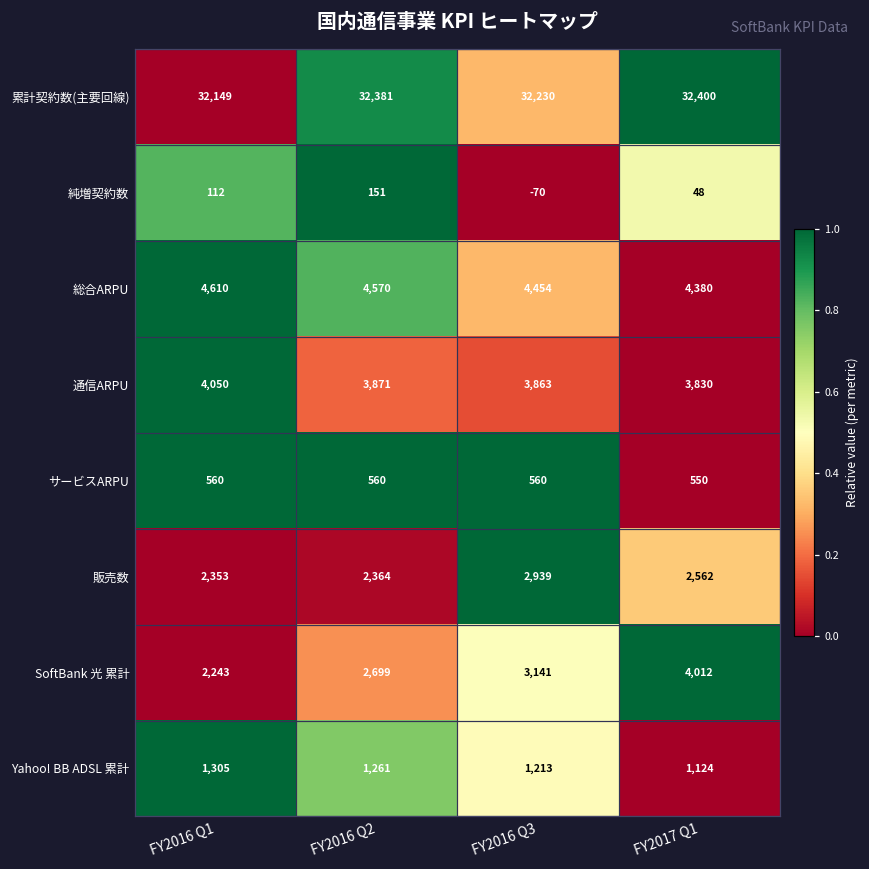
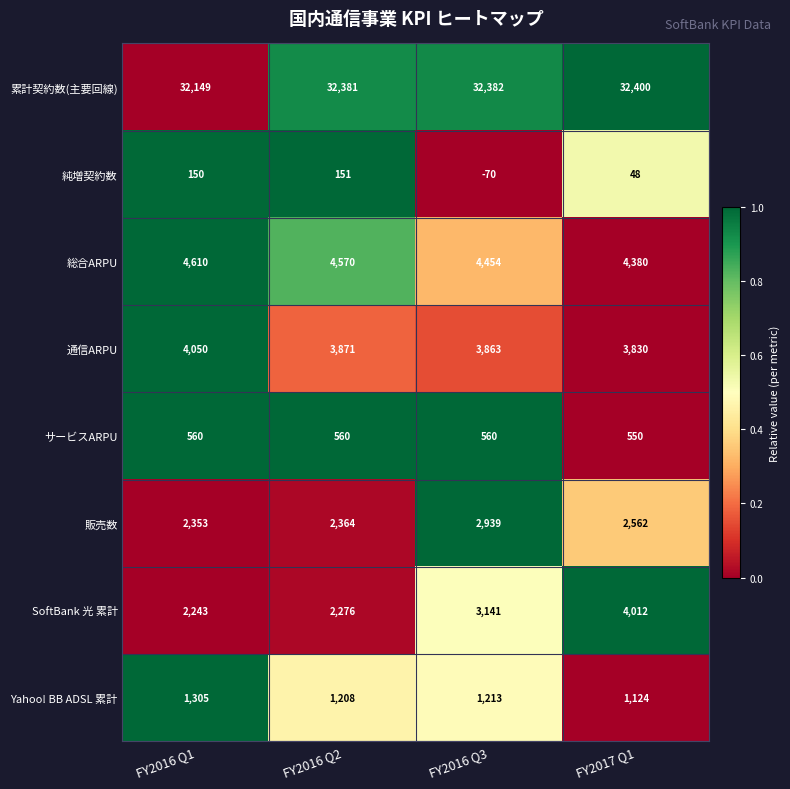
  {
    "累計契約数(主要回線)": {
      "FY2016 Q1": "32,149",
      "FY2016 Q2": "32,381",
-     "FY2016 Q3": "32,230",
+     "FY2016 Q3": "32,382",
      "FY2017 Q1": "32,400"
    },
    "純増契約数": {
-     "FY2016 Q1": "112",
+     "FY2016 Q1": "150",
      "FY2016 Q2": "151",
      "FY2016 Q3": "-70",
      "FY2017 Q1": "48"
    },
    "総合ARPU": {
      "FY2016 Q1": "4,610",
      "FY2016 Q2": "4,570",
      "FY2016 Q3": "4,454",
      "FY2017 Q1": "4,380"
    },
    "通信ARPU": {
      "FY2016 Q1": "4,050",
      "FY2016 Q2": "3,871",
      "FY2016 Q3": "3,863",
      "FY2017 Q1": "3,830"
    },
    "サービスARPU": {
      "FY2016 Q1": "560",
      "FY2016 Q2": "560",
      "FY2016 Q3": "560",
      "FY2017 Q1": "550"
    },
    "販売数": {
      "FY2016 Q1": "2,353",
      "FY2016 Q2": "2,364",
      "FY2016 Q3": "2,939",
      "FY2017 Q1": "2,562"
    },
    "SoftBank 光 累計": {
      "FY2016 Q1": "2,243",
-     "FY2016 Q2": "2,699",
+     "FY2016 Q2": "2,276",
      "FY2016 Q3": "3,141",
      "FY2017 Q1": "4,012"
    },
    "Yahoo! BB ADSL 累計": {
      "FY2016 Q1": "1,305",
-     "FY2016 Q2": "1,261",
+     "FY2016 Q2": "1,208",
      "FY2016 Q3": "1,213",
      "FY2017 Q1": "1,124"
    }
  }
